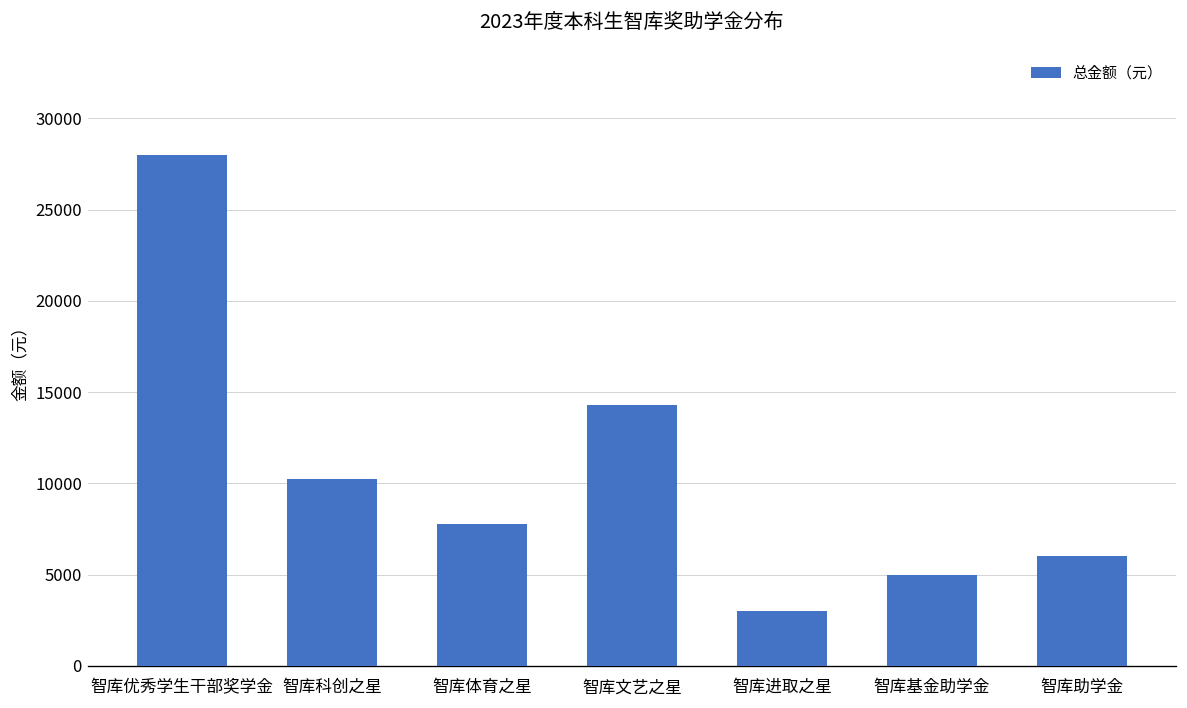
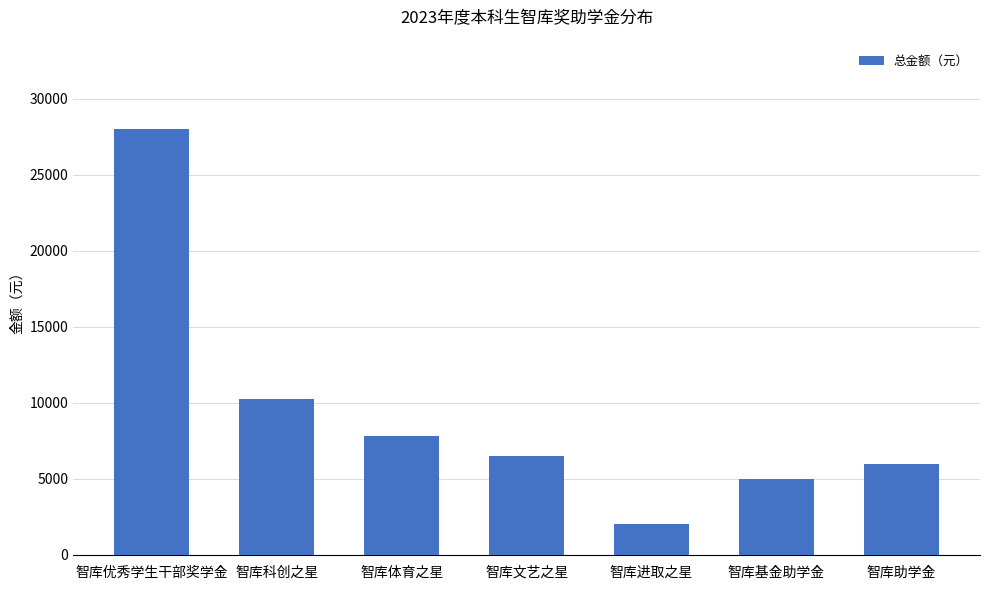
  {
    "智库优秀学生干部奖学金": 28000,
    "智库科创之星": 10300,
    "智库体育之星": 7800,
-   "智库文艺之星": 14300,
-   "智库进取之星": 3000,
+   "智库文艺之星": 6500,
+   "智库进取之星": 2000,
    "智库基金助学金": 5000,
    "智库助学金": 6000
  }
